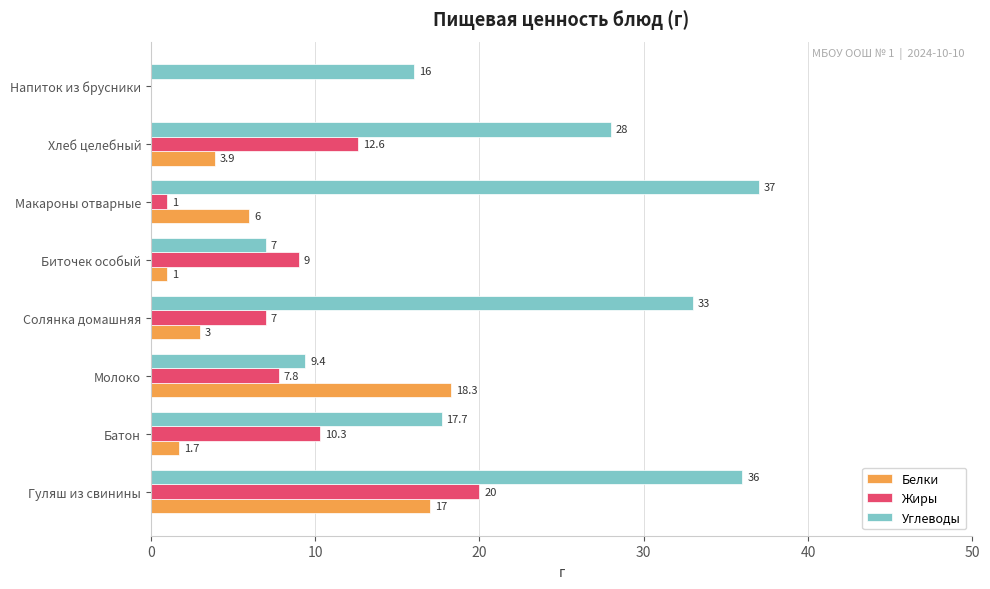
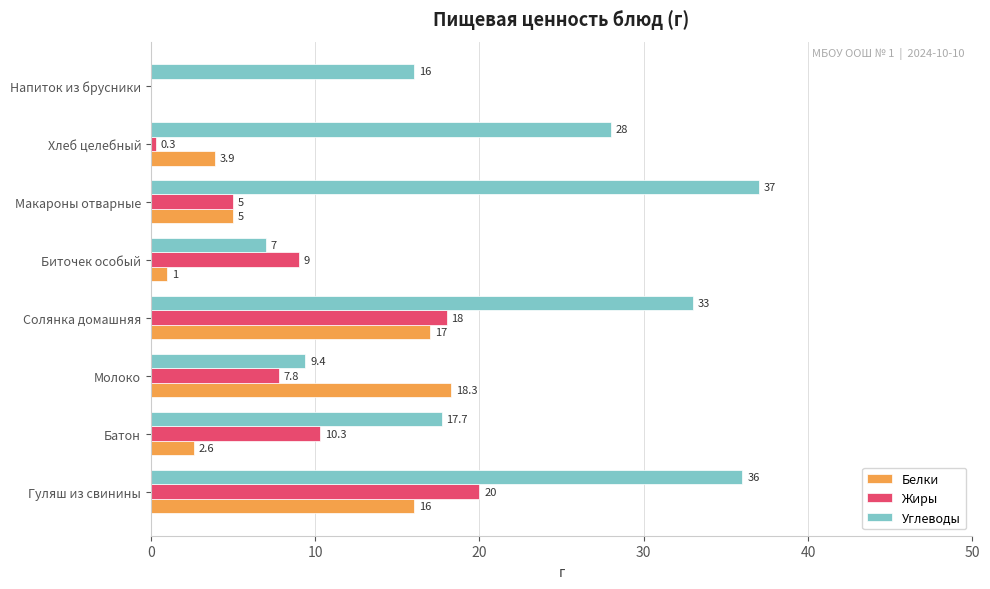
  {
    "Белки": {
      "Хлеб целебный": 3.9,
-     "Макароны отварные": 6,
+     "Макароны отварные": 5,
      "Биточек особый": 1,
-     "Солянка домашняя": 3,
+     "Солянка домашняя": 17,
      "Молоко": 18.3,
-     "Батон": 1.7,
-     "Гуляш из свинины": 17
+     "Батон": 2.6,
+     "Гуляш из свинины": 16
    },
    "Жиры": {
-     "Хлеб целебный": 12.6,
-     "Макароны отварные": 1,
+     "Хлеб целебный": 0.3,
+     "Макароны отварные": 5,
      "Биточек особый": 9,
-     "Солянка домашняя": 7,
+     "Солянка домашняя": 18,
      "Молоко": 7.8,
      "Батон": 10.3,
      "Гуляш из свинины": 20
    },
    "Углеводы": {
      "Напиток из брусники": 16,
      "Хлеб целебный": 28,
      "Макароны отварные": 37,
      "Биточек особый": 7,
      "Солянка домашняя": 33,
      "Молоко": 9.4,
      "Батон": 17.7,
      "Гуляш из свинины": 36
    }
  }
